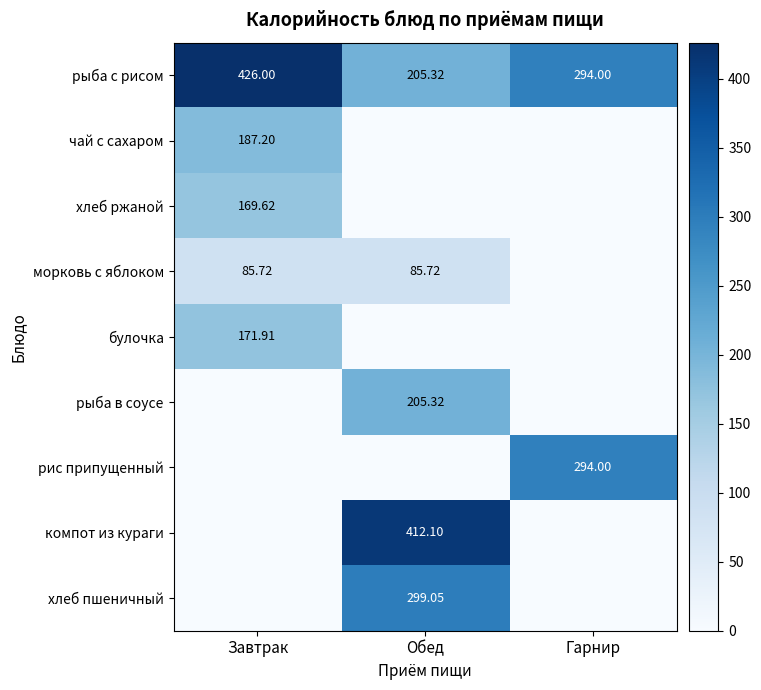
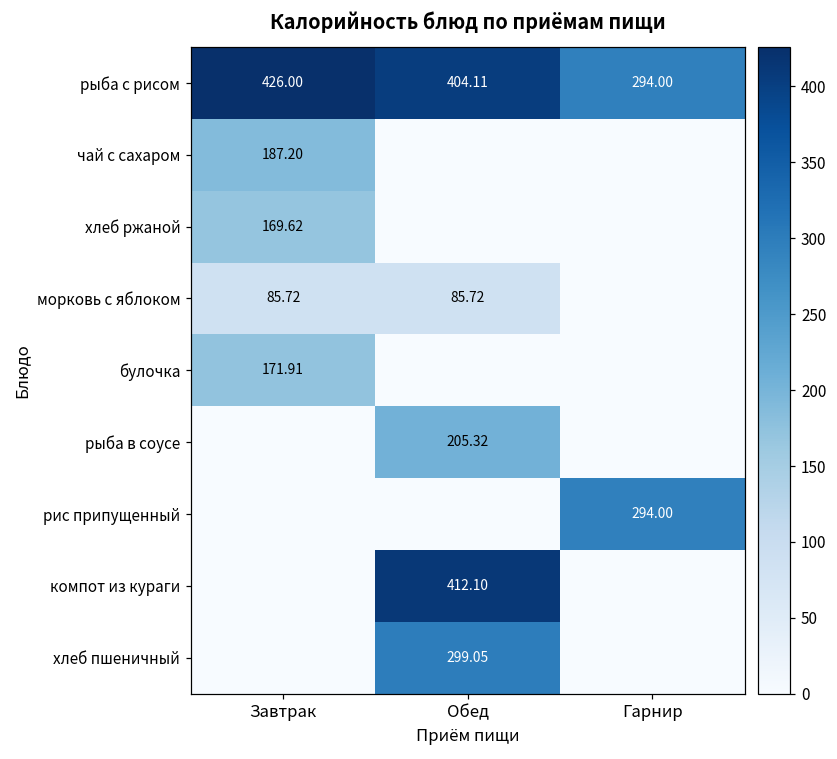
  {
    "рыба с рисом": {
      "Завтрак": 426.00,
-     "Обед": 205.32,
+     "Обед": 404.11,
      "Гарнир": 294.00
    },
    "чай с сахаром": {
      "Завтрак": 187.20
    },
    "хлеб ржаной": {
      "Завтрак": 169.62
    },
    "морковь с яблоком": {
      "Завтрак": 85.72,
      "Обед": 85.72
    },
    "булочка": {
      "Завтрак": 171.91
    },
    "рыба в соусе": {
      "Обед": 205.32
    },
    "рис припущенный": {
      "Гарнир": 294.00
    },
    "компот из кураги": {
      "Обед": 412.10
    },
    "хлеб пшеничный": {
      "Обед": 299.05
    }
  }
